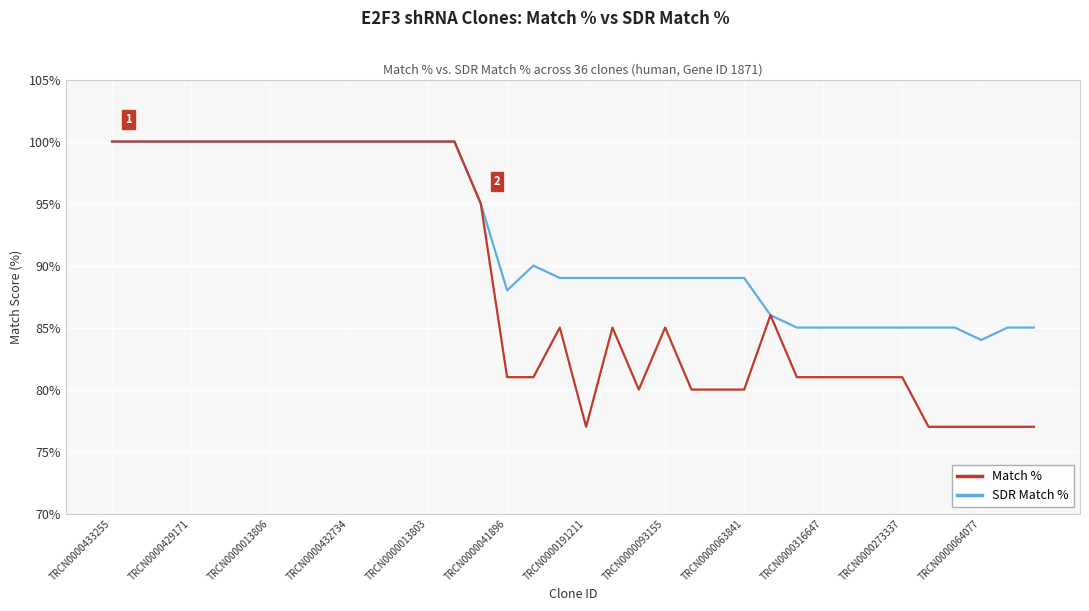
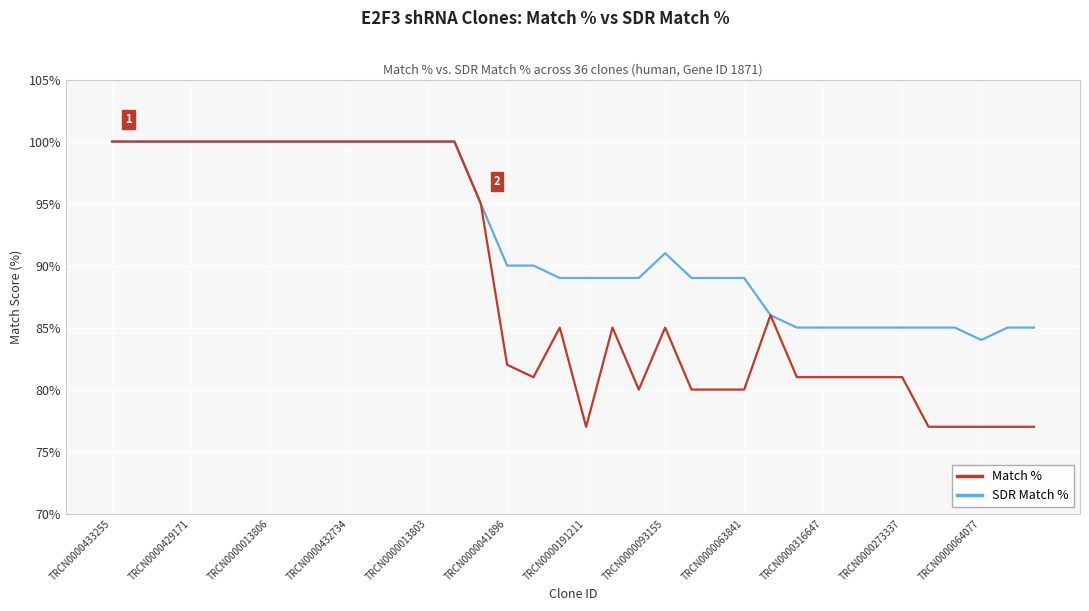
  {
    "Match %": {
-     "TRCN0000041896": "81%",
+     "TRCN0000041896": "82%",
      "TRCN0000191211": "77%",
      "TRCN0000093155": "85%",
      "TRCN0000063841": "80%",
      "TRCN0000316647": "81%",
      "TRCN0000273337": "81%",
      "TRCN0000064077": "77%"
    },
    "SDR Match %": {
-     "TRCN0000041896": "88%",
+     "TRCN0000041896": "90%",
      "TRCN0000191211": "89%",
-     "TRCN0000093155": "89%",
+     "TRCN0000093155": "91%",
      "TRCN0000063841": "89%",
      "TRCN0000316647": "85%",
      "TRCN0000273337": "85%",
      "TRCN0000064077": "84%"
    }
  }
